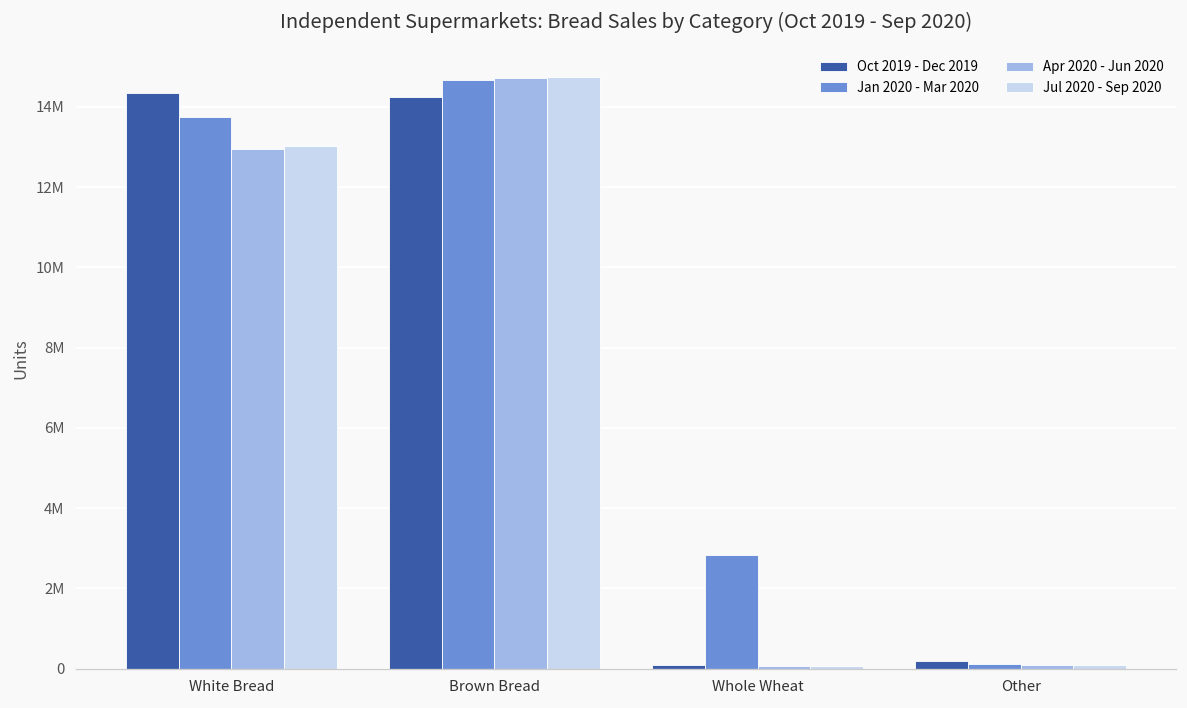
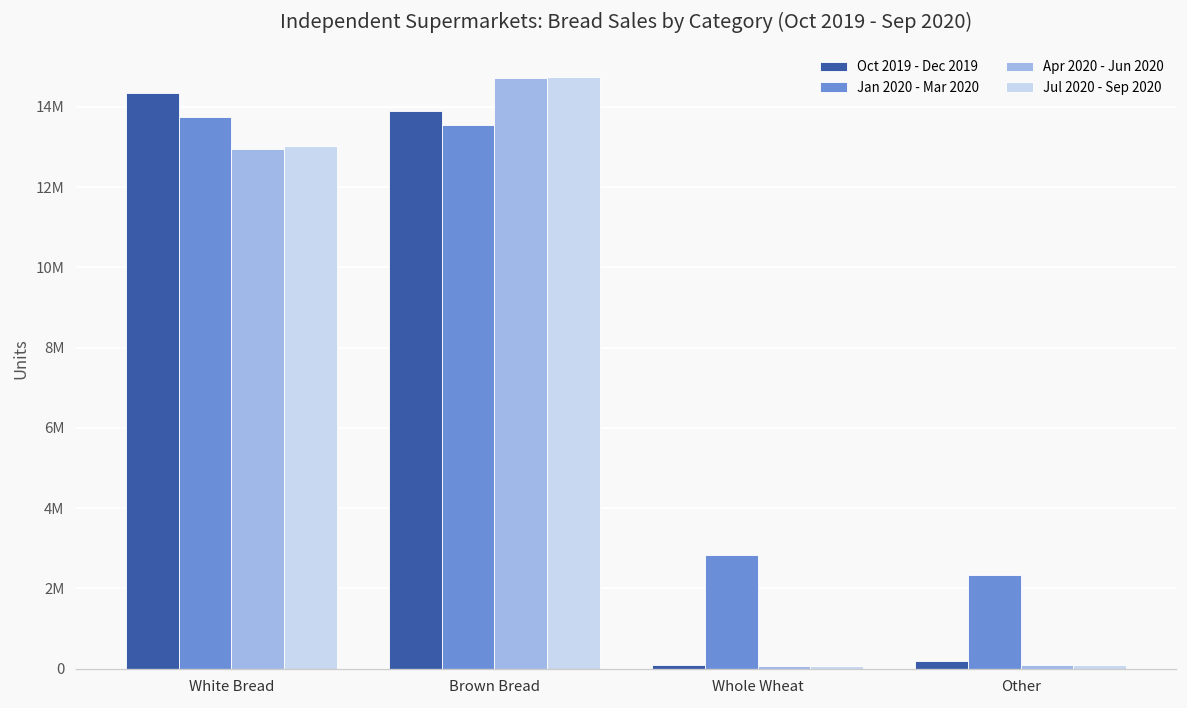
  {
    "Oct 2019 - Dec 2019": {
      "White Bread": 14400000,
-     "Brown Bread": 14200000,
+     "Brown Bread": 13900000,
      "Whole Wheat": 100000,
      "Other": 200000
    },
    "Jan 2020 - Mar 2020": {
      "White Bread": 13700000,
-     "Brown Bread": 14700000,
+     "Brown Bread": 13600000,
      "Whole Wheat": 2800000,
-     "Other": 100000
+     "Other": 2300000
    }
  }
